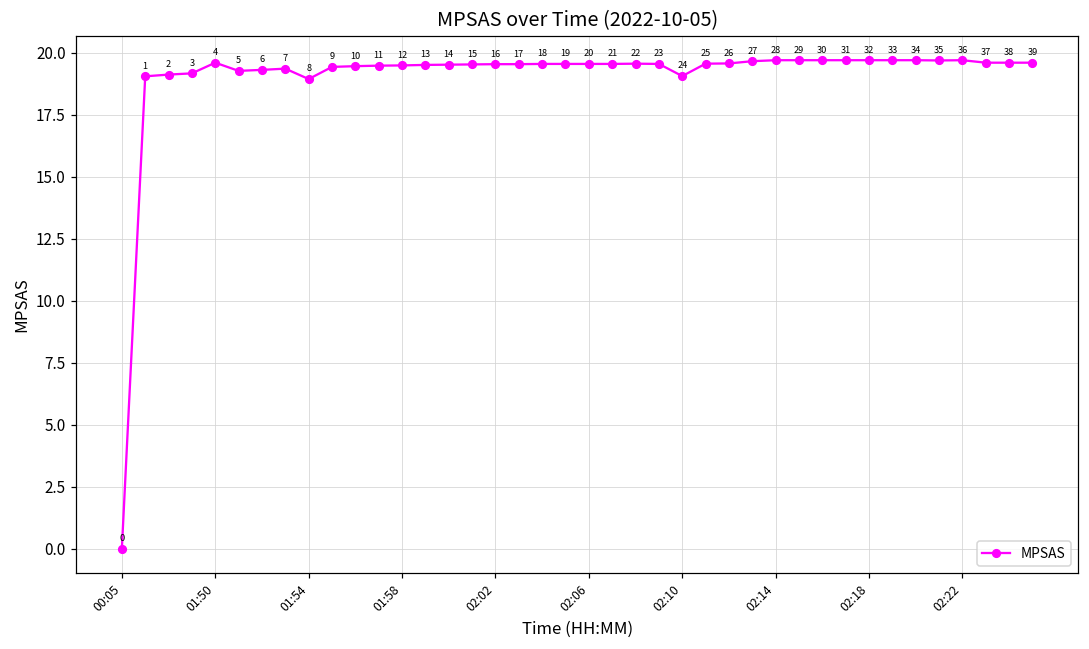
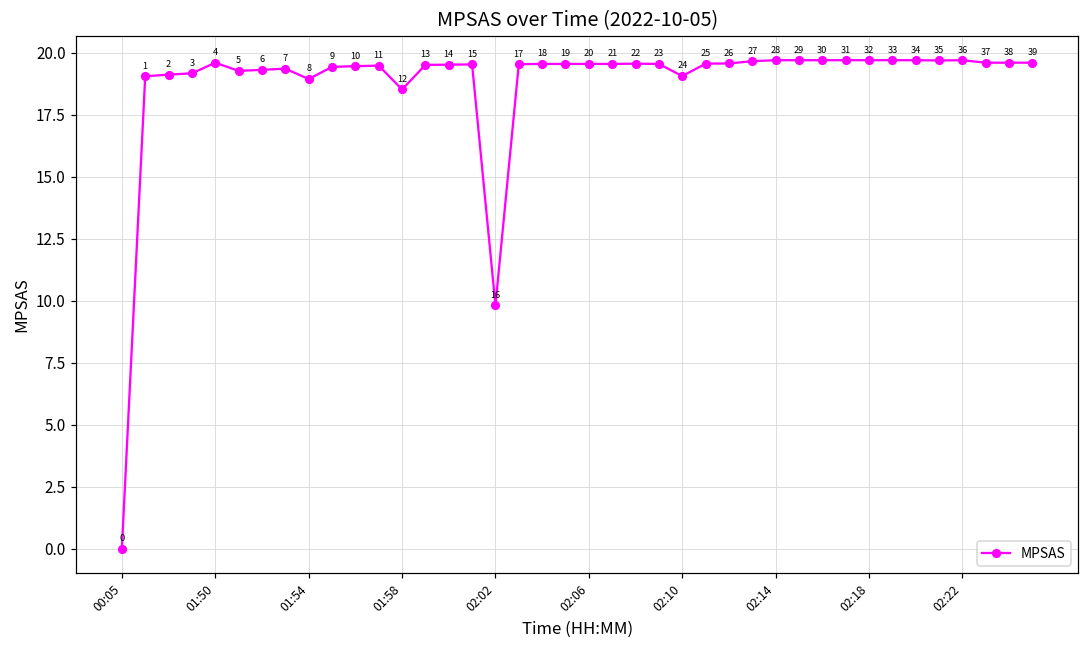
  {
-   "01:58": 19.5,
-   "02:02": 19.5
+   "01:58": 18.5,
+   "02:02": 9.8
  }
